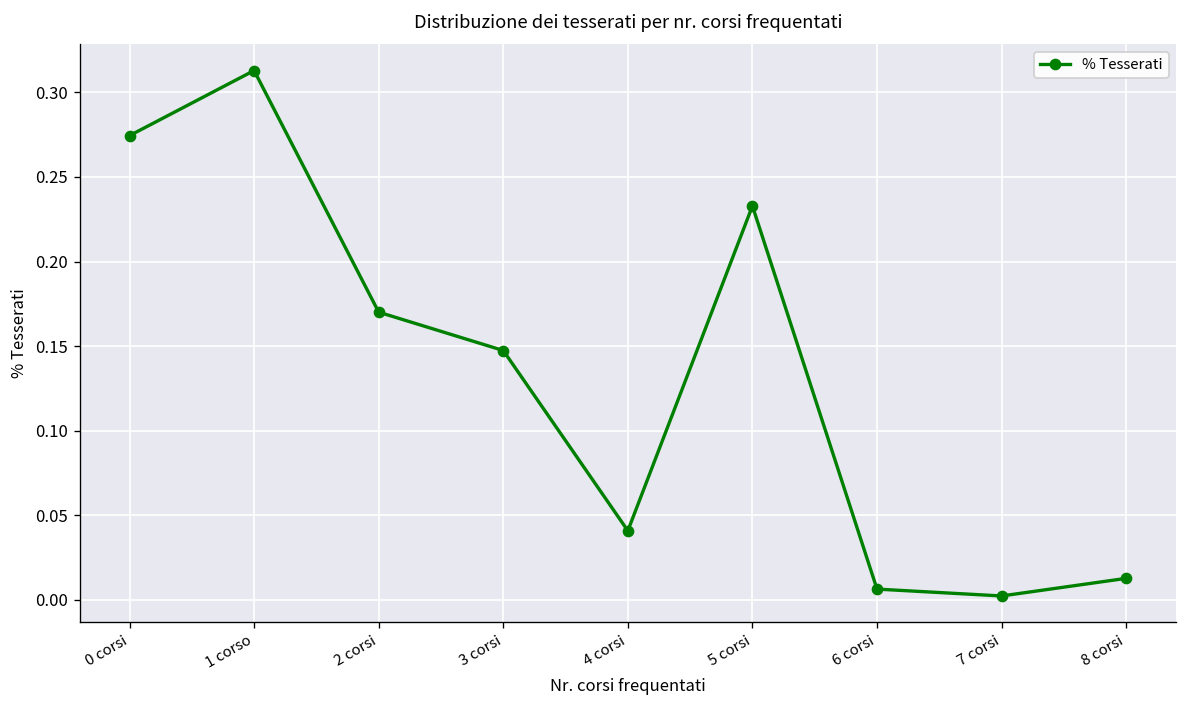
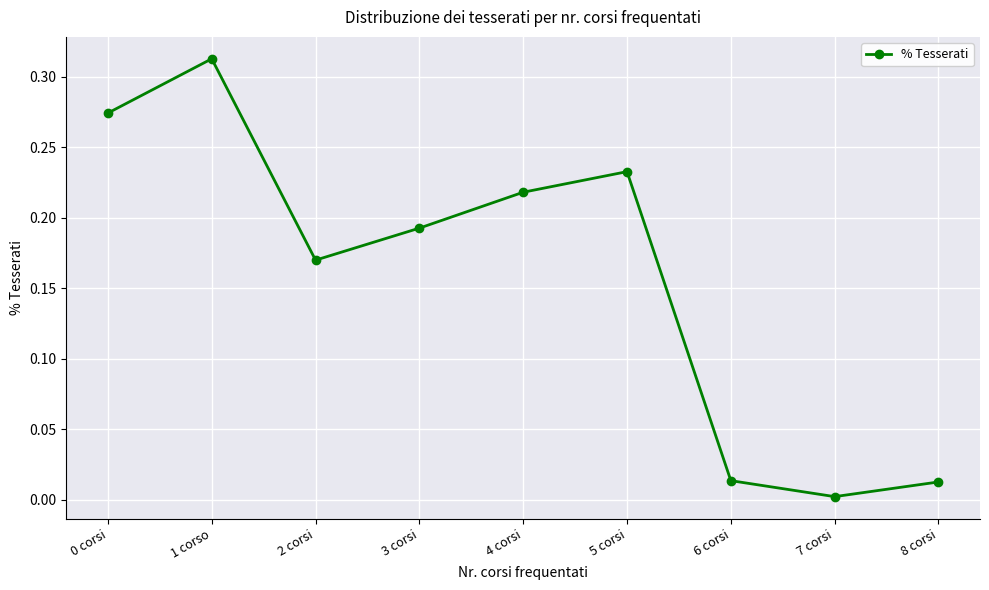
  {
    "0 corsi": 0.274,
    "1 corso": 0.313,
    "2 corsi": 0.170,
-   "3 corsi": 0.147,
-   "4 corsi": 0.041,
+   "3 corsi": 0.193,
+   "4 corsi": 0.218,
    "5 corsi": 0.233,
-   "6 corsi": 0.006,
+   "6 corsi": 0.014,
    "7 corsi": 0.002,
    "8 corsi": 0.013
  }
